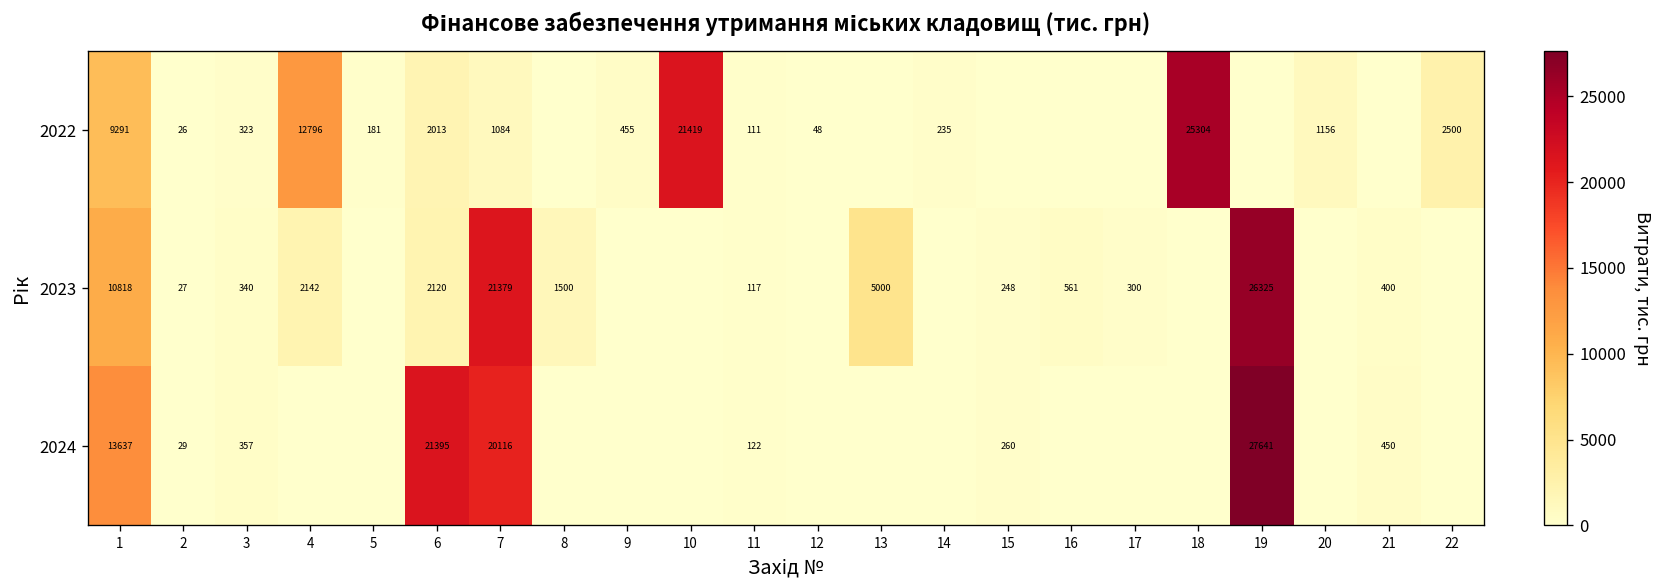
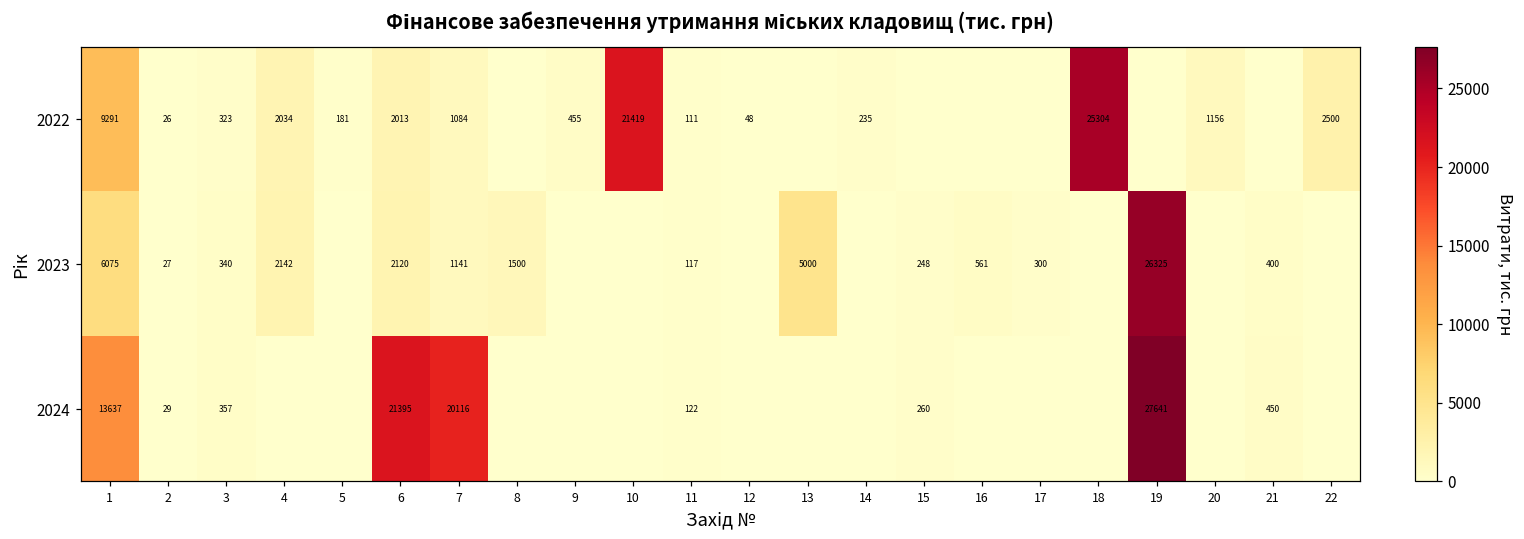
  {
    "2022": {
      "1": 9291,
      "2": 26,
      "3": 323,
-     "4": 12796,
+     "4": 2034,
      "5": 181,
      "6": 2013,
      "7": 1084,
      "9": 455,
      "10": 21419,
      "11": 111,
      "12": 48,
      "14": 235,
      "18": 25304,
      "20": 1156,
      "22": 2500
    },
    "2023": {
-     "1": 10818,
+     "1": 6075,
      "2": 27,
      "3": 340,
      "4": 2142,
      "6": 2120,
-     "7": 21379,
+     "7": 1141,
      "8": 1500,
      "11": 117,
      "13": 5000,
      "15": 248,
      "16": 561,
      "17": 300,
      "19": 26325,
      "21": 400
    },
    "2024": {
      "1": 13637,
      "2": 29,
      "3": 357,
      "6": 21395,
      "7": 20116,
      "11": 122,
      "15": 260,
      "19": 27641,
      "21": 450
    }
  }
